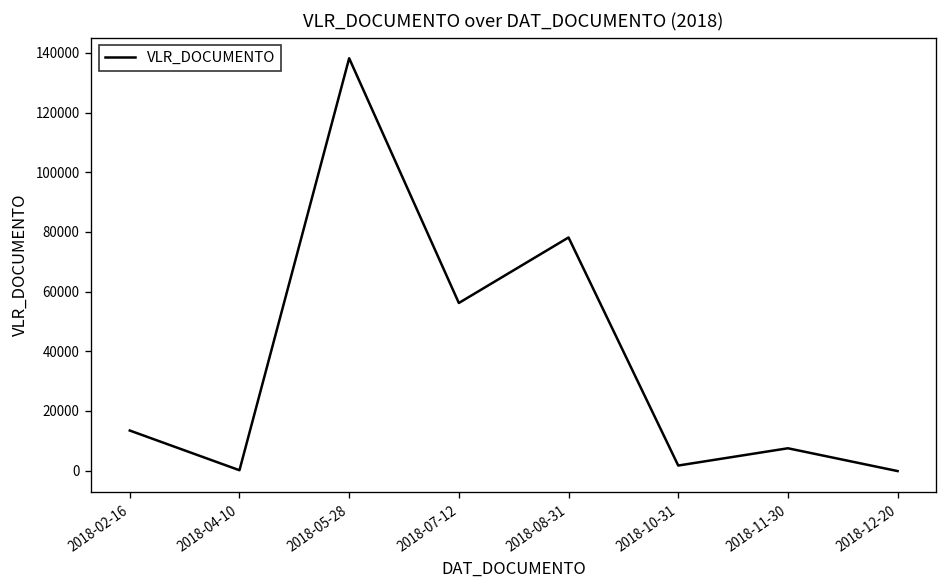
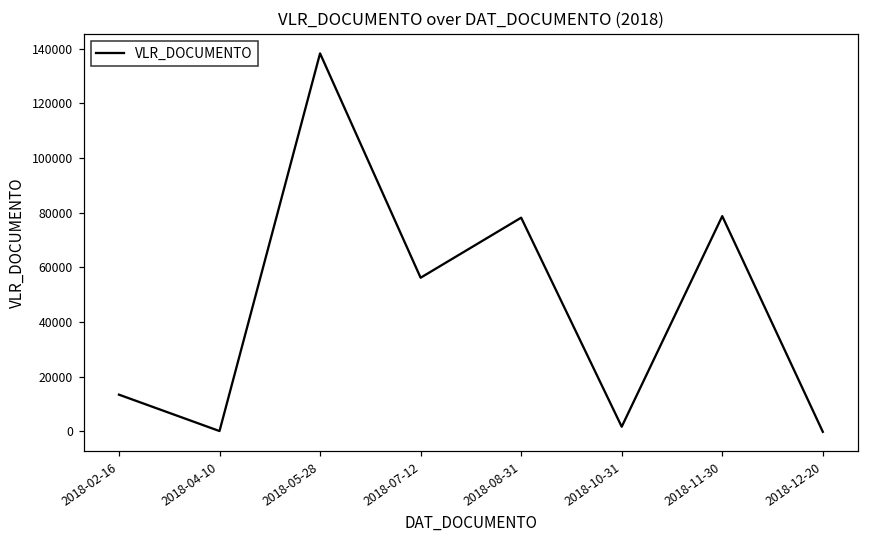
  {
    "2018-02-16": 13000,
    "2018-04-10": 0,
    "2018-05-28": 138000,
    "2018-07-12": 56000,
    "2018-08-31": 78000,
    "2018-10-31": 2000,
-   "2018-11-30": 8000,
+   "2018-11-30": 79000,
    "2018-12-20": 0
  }
